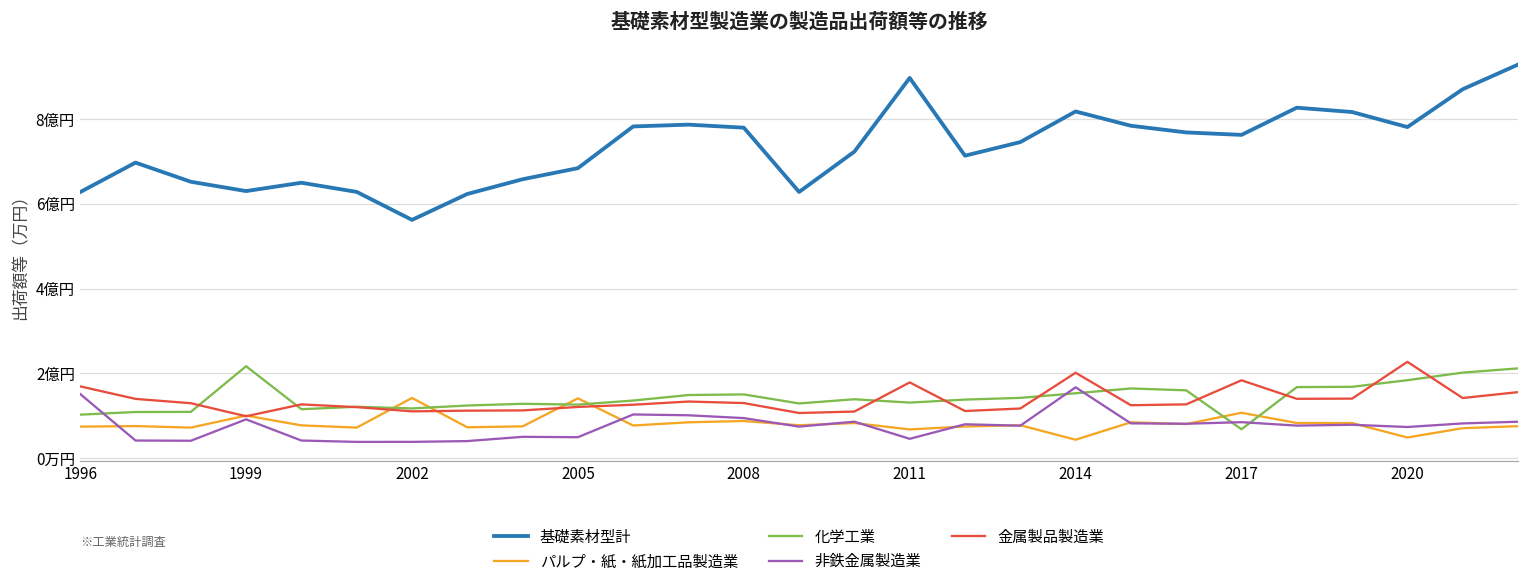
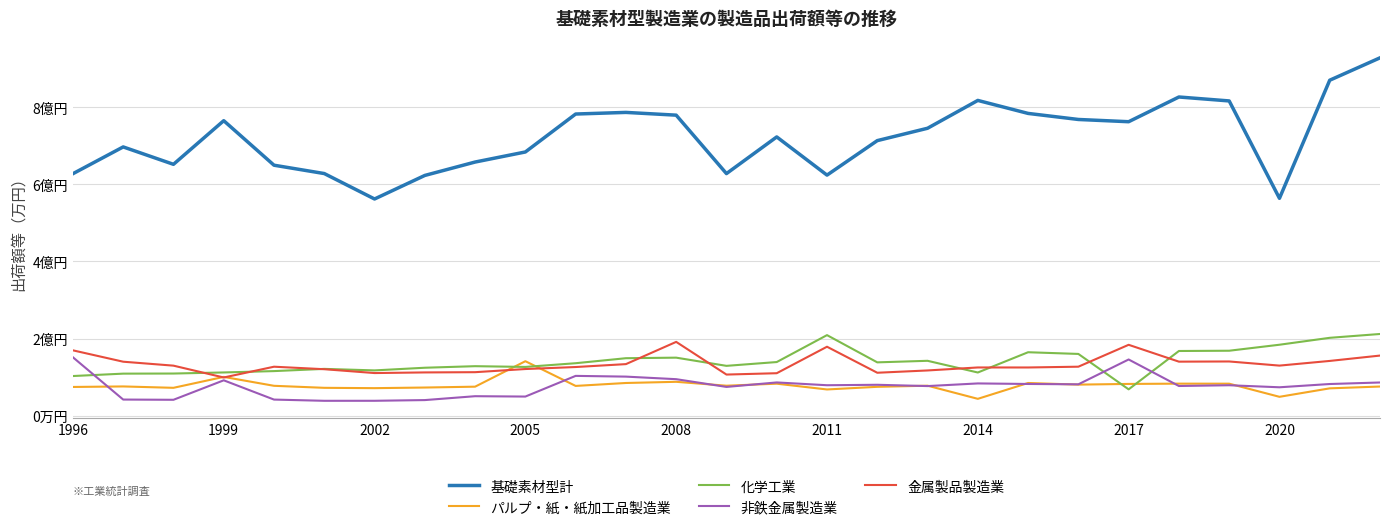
  {
    "基礎素材型計": {
      "1996": "6.3億円",
-     "1999": "6.3億円",
+     "1999": "7.7億円",
      "2002": "5.6億円",
      "2005": "6.8億円",
      "2008": "7.8億円",
-     "2011": "9.0億円",
+     "2011": "6.2億円",
      "2014": "8.2億円",
      "2017": "7.6億円",
-     "2020": "7.8億円"
+     "2020": "5.6億円"
    },
    "パルプ・紙・紙加工品製造業": {
      "1996": "0.7億円",
-     "2002": "1.4億円",
+     "2002": "0.7億円",
      "2005": "1.4億円",
      "2008": "0.9億円",
      "2011": "0.7億円",
      "2014": "0.4億円",
-     "2017": "1.1億円",
+     "2017": "0.8億円",
      "2020": "0.5億円"
    },
    "化学工業": {
      "1996": "1.0億円",
-     "1999": "2.2億円",
+     "1999": "1.1億円",
      "2002": "1.2億円",
      "2008": "1.5億円",
-     "2011": "1.3億円",
-     "2014": "1.5億円",
+     "2011": "2.1億円",
+     "2014": "1.1億円",
      "2017": "0.7億円",
      "2020": "1.8億円"
    },
    "非鉄金属製造業": {
      "1996": "1.5億円",
      "1999": "0.9億円",
      "2002": "0.4億円",
      "2005": "0.5億円",
      "2008": "0.9億円",
-     "2011": "0.5億円",
-     "2014": "1.7億円",
-     "2017": "0.9億円",
+     "2011": "0.8億円",
+     "2014": "0.8億円",
+     "2017": "1.5億円",
      "2020": "0.7億円"
    },
    "金属製品製造業": {
      "1996": "1.7億円",
      "2002": "1.1億円",
-     "2008": "1.3億円",
+     "2008": "1.9億円",
      "2011": "1.8億円",
-     "2014": "2.0億円",
+     "2014": "1.3億円",
      "2017": "1.8億円",
-     "2020": "2.3億円"
+     "2020": "1.3億円"
    }
  }
